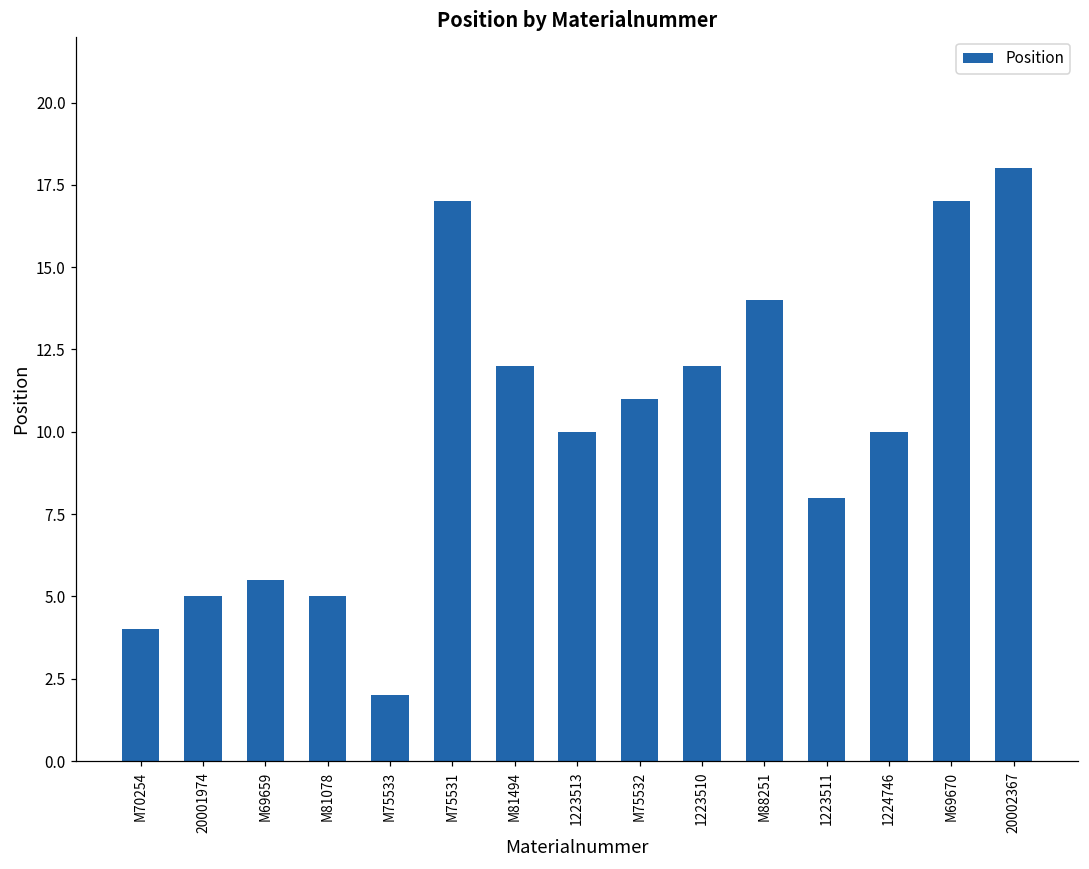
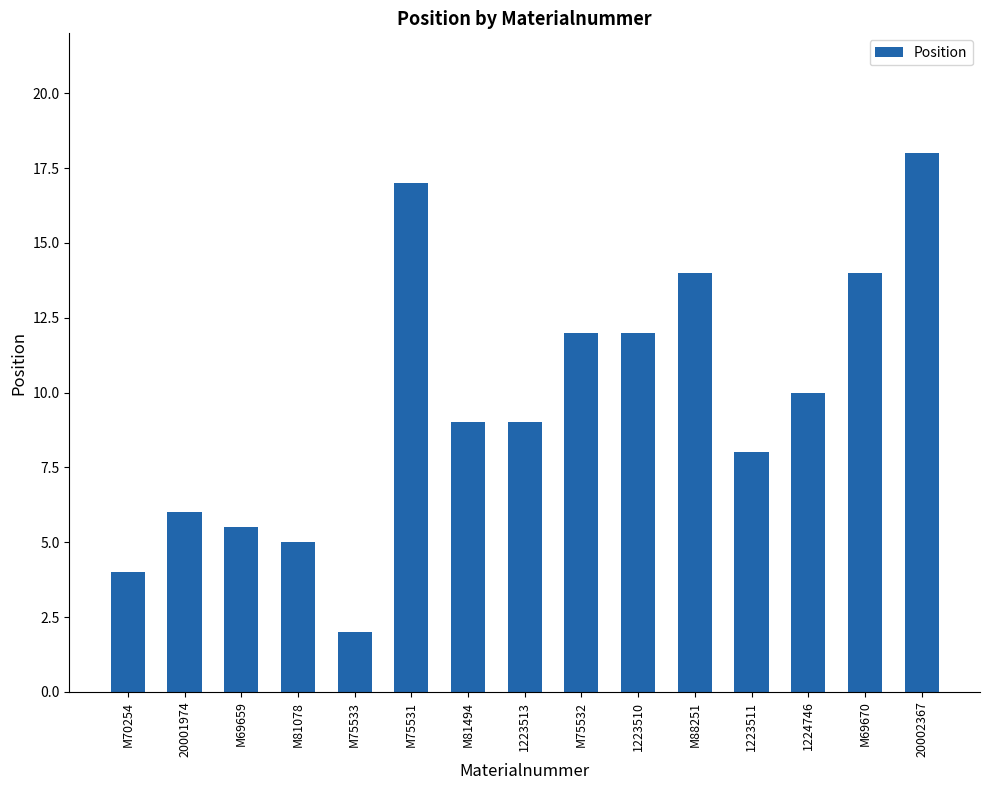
  {
    "M70254": 4,
-   "20001974": 5,
+   "20001974": 6,
    "M69659": 5.5,
    "M81078": 5,
    "M75533": 2,
    "M75531": 17,
-   "M81494": 12,
-   "1223513": 10,
-   "M75532": 11,
+   "M81494": 9,
+   "1223513": 9,
+   "M75532": 12,
    "1223510": 12,
    "M88251": 14,
    "1223511": 8,
    "1224746": 10,
-   "M69670": 17,
+   "M69670": 14,
    "20002367": 18
  }
